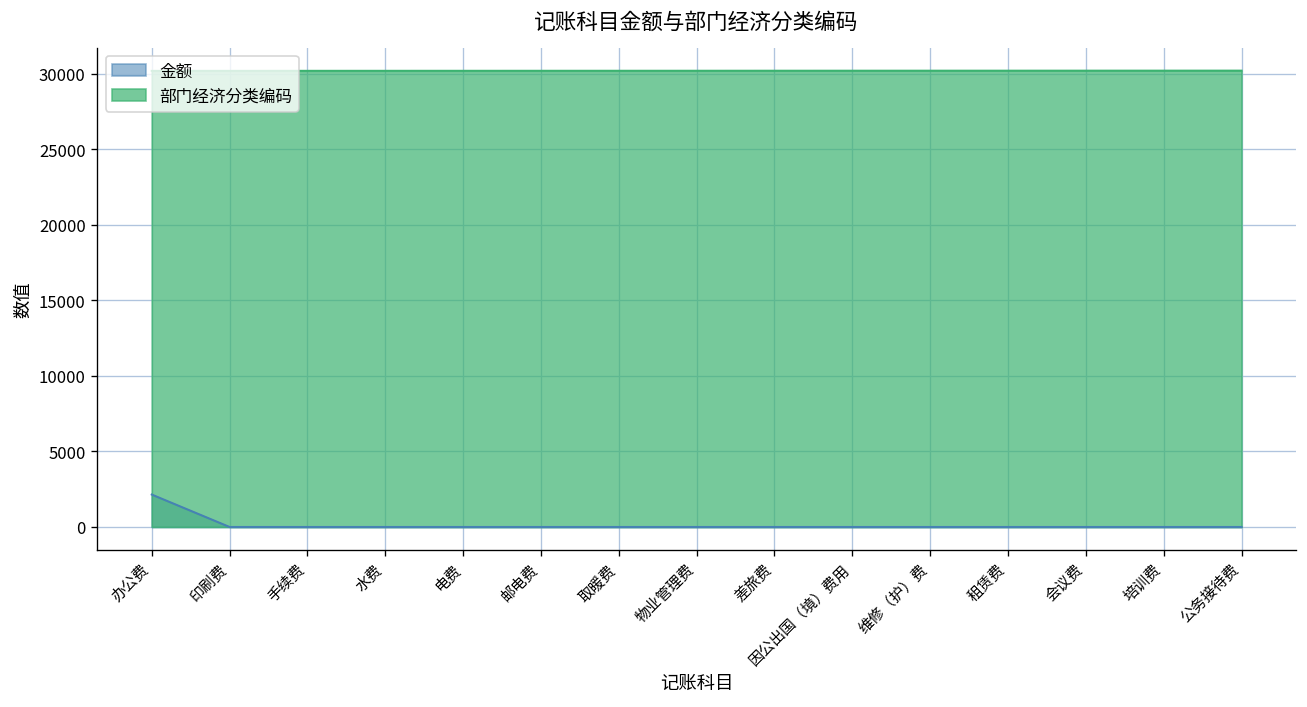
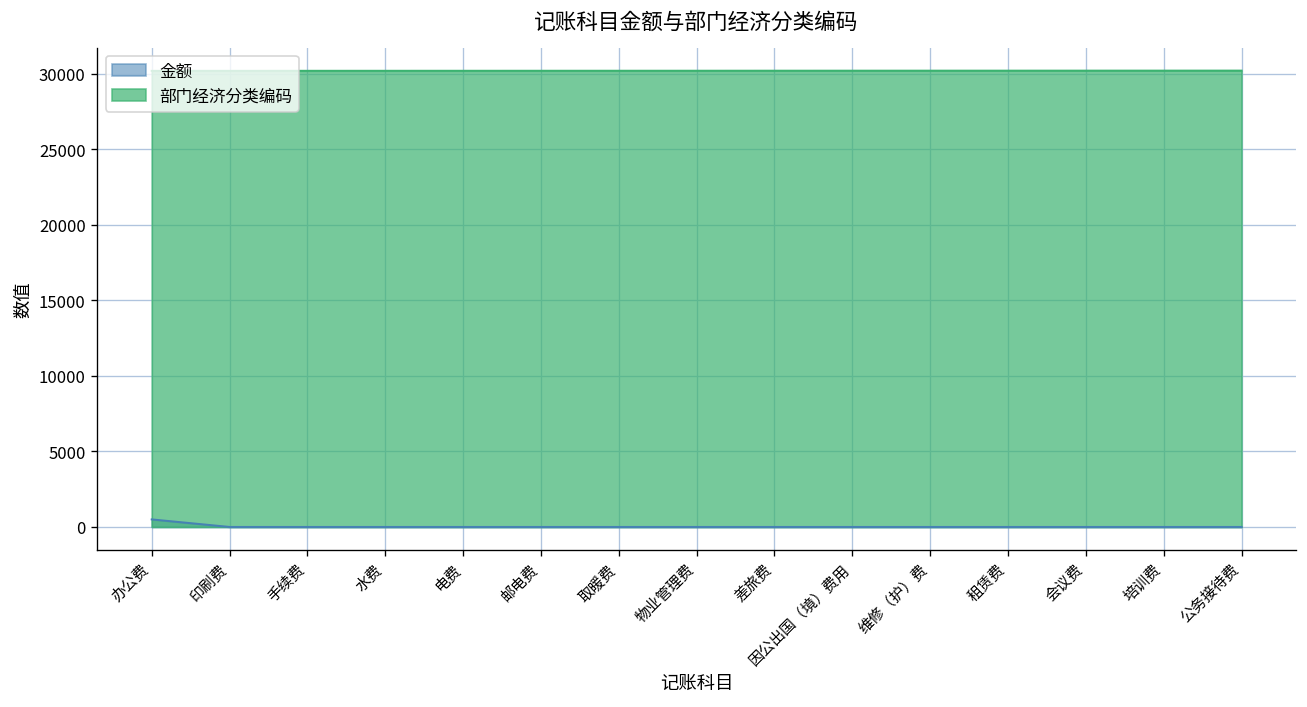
  {
    "金额": {
-     "办公费": 2100,
+     "办公费": 500,
      "印刷费": 0,
      "手续费": 0,
      "水费": 0,
      "电费": 0,
      "邮电费": 0,
      "取暖费": 0,
      "物业管理费": 0,
      "差旅费": 0,
      "因公出国（境）费用": 0,
      "维修（护）费": 0,
      "租赁费": 0,
      "会议费": 0,
      "培训费": 0,
      "公务接待费": 0
    },
    "部门经济分类编码": {
      "手续费": 30200,
      "水费": 30200,
      "电费": 30200,
      "邮电费": 30200,
      "取暖费": 30200,
      "物业管理费": 30200,
      "差旅费": 30200,
      "因公出国（境）费用": 30200,
      "维修（护）费": 30200,
      "租赁费": 30200,
      "会议费": 30200,
      "培训费": 30200,
      "公务接待费": 30200
    }
  }
